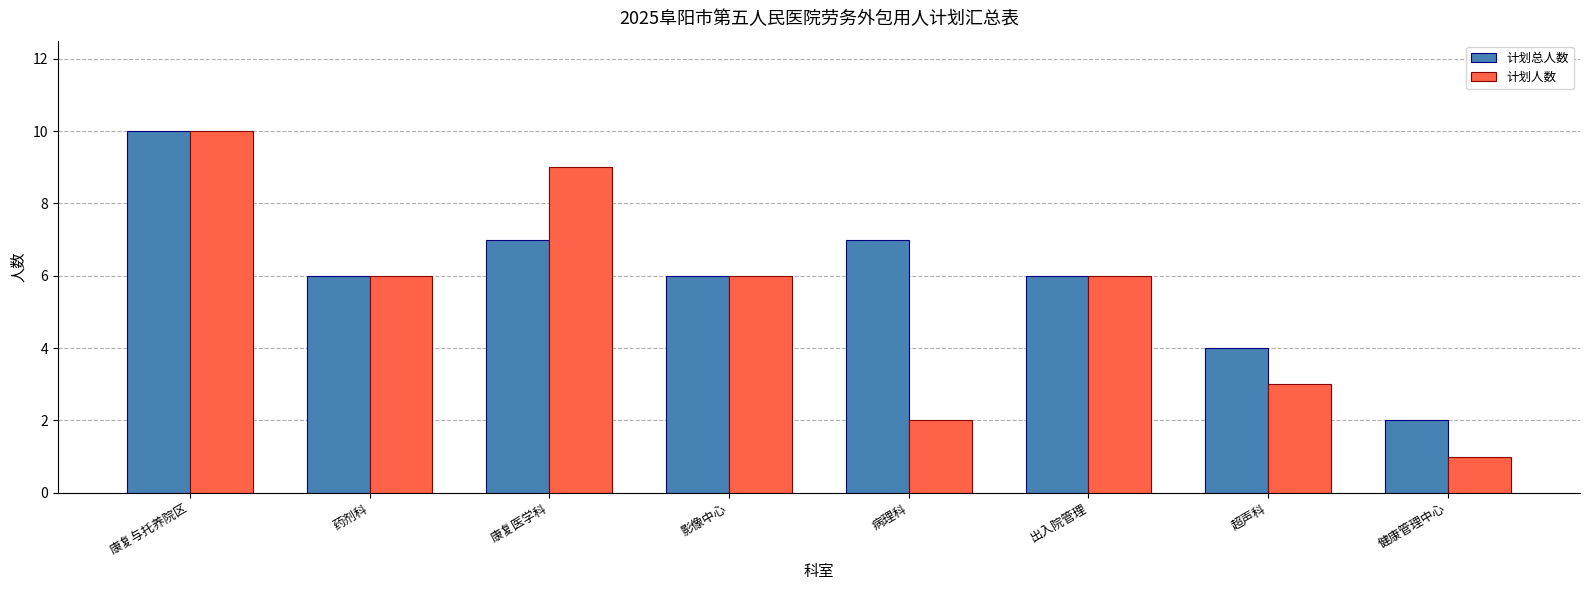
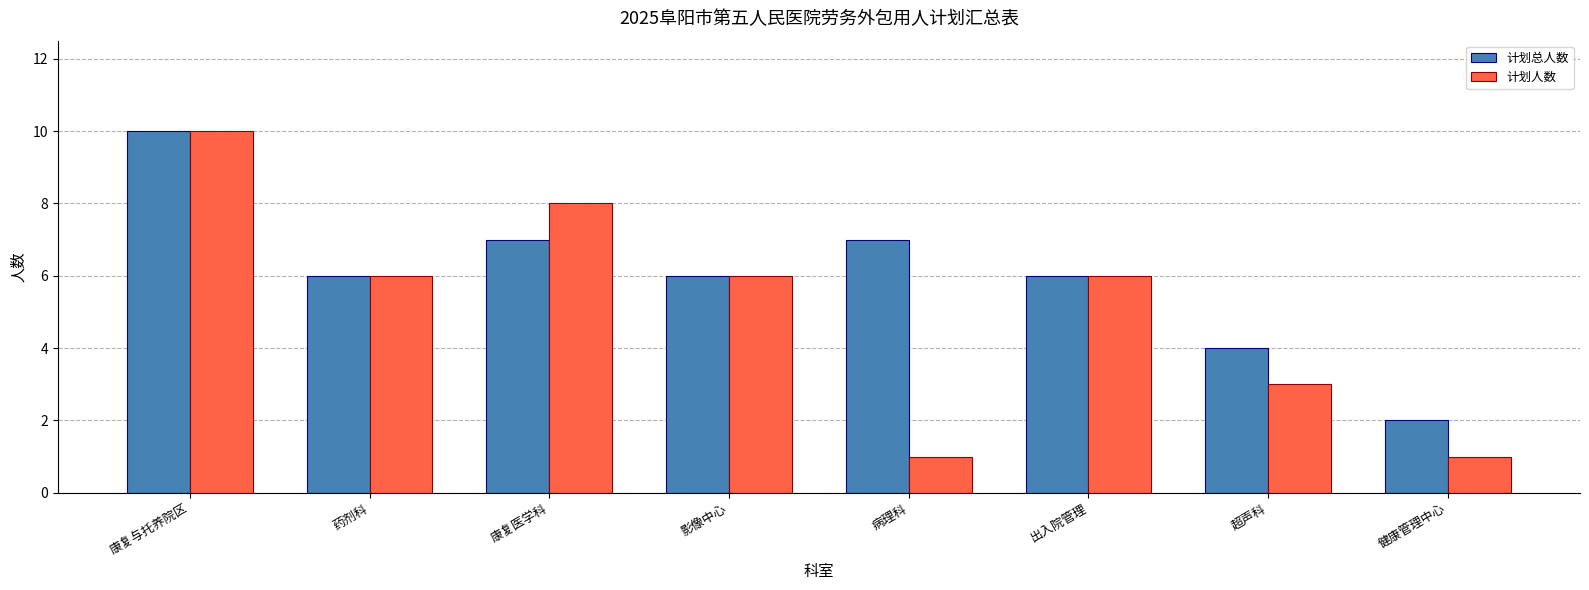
  {
    "计划总人数": {
      "康复与托养院区": 10,
      "药剂科": 6,
      "康复医学科": 7,
      "影像中心": 6,
      "病理科": 7,
      "出入院管理": 6,
      "超声科": 4,
      "健康管理中心": 2
    },
    "计划人数": {
      "康复与托养院区": 10,
      "药剂科": 6,
-     "康复医学科": 9,
+     "康复医学科": 8,
      "影像中心": 6,
-     "病理科": 2,
+     "病理科": 1,
      "出入院管理": 6,
      "超声科": 3,
      "健康管理中心": 1
    }
  }
